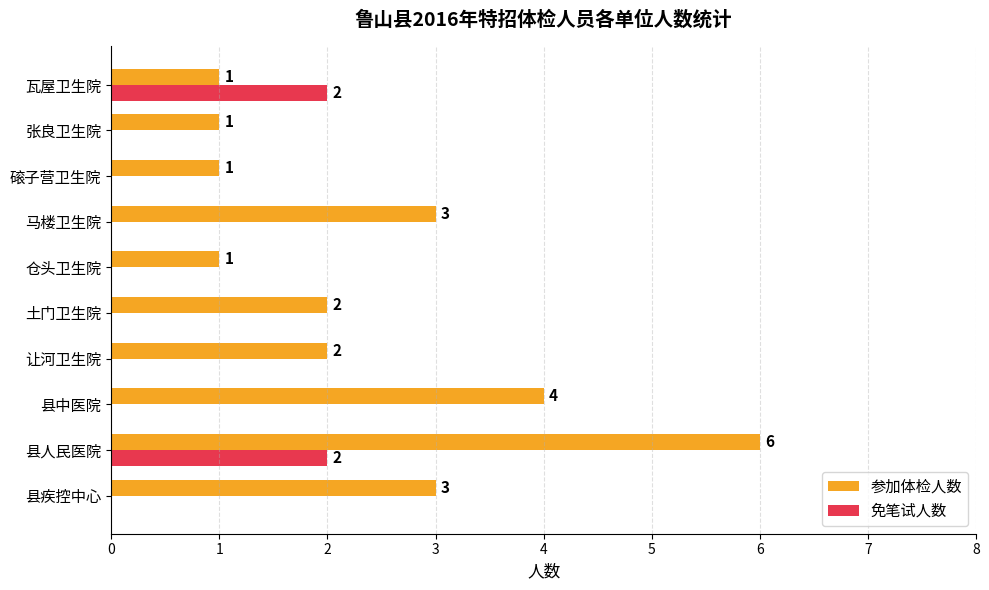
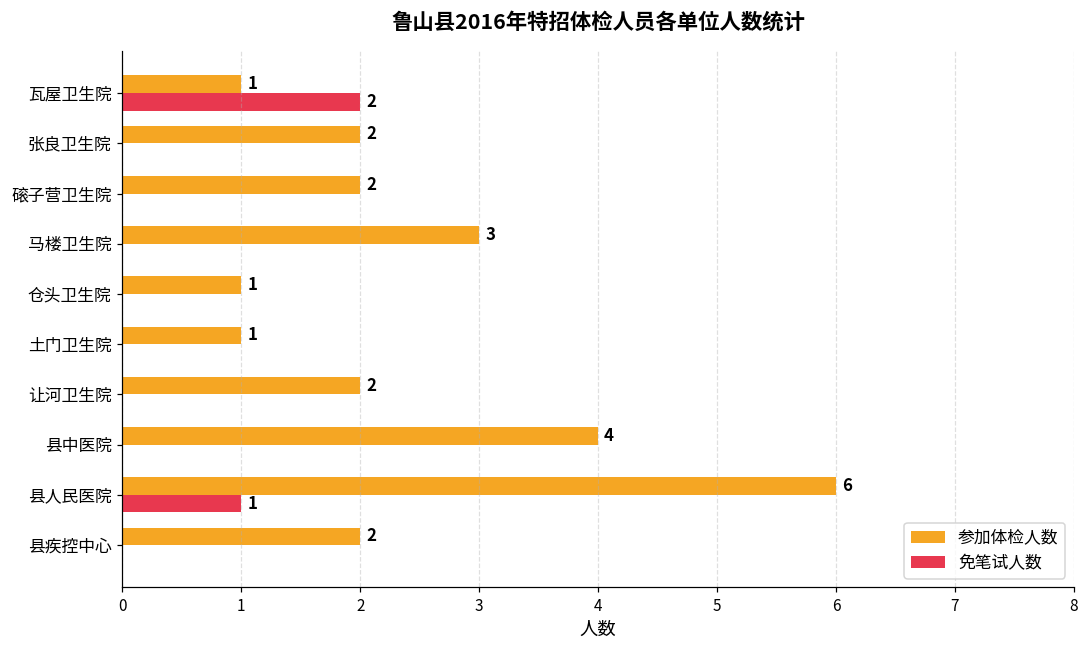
  {
    "参加体检人数": {
      "瓦屋卫生院": 1,
-     "张良卫生院": 1,
-     "磙子营卫生院": 1,
+     "张良卫生院": 2,
+     "磙子营卫生院": 2,
      "马楼卫生院": 3,
      "仓头卫生院": 1,
-     "土门卫生院": 2,
+     "土门卫生院": 1,
      "让河卫生院": 2,
      "县中医院": 4,
      "县人民医院": 6,
-     "县疾控中心": 3
+     "县疾控中心": 2
    },
    "免笔试人数": {
      "瓦屋卫生院": 2,
-     "县人民医院": 2
+     "县人民医院": 1
    }
  }
